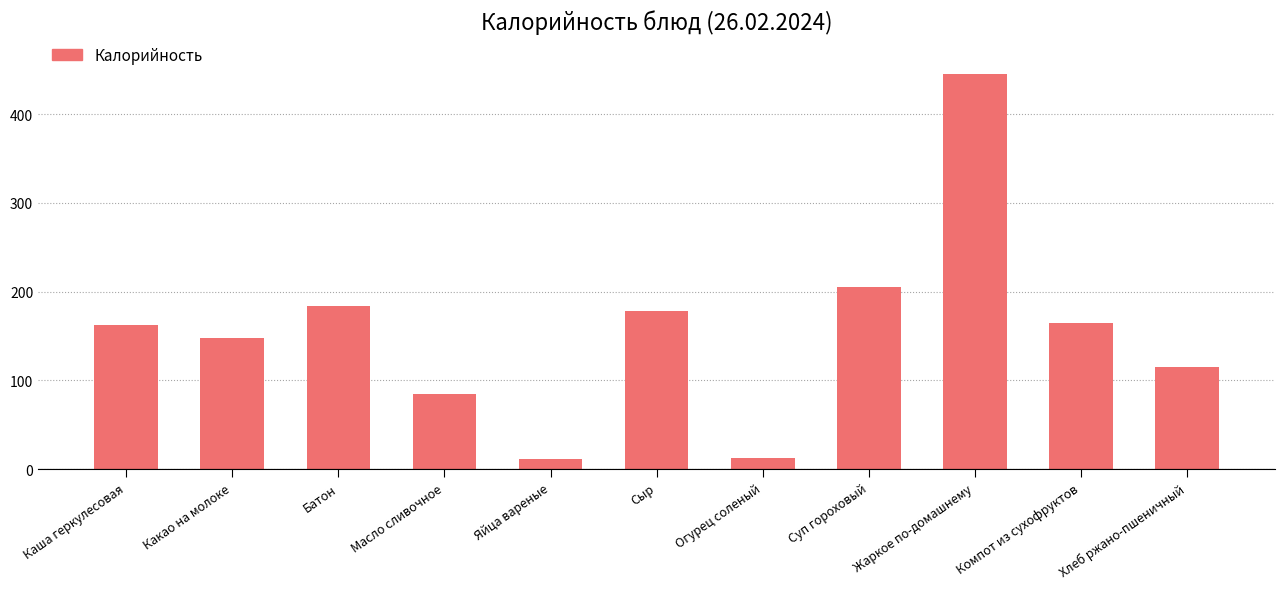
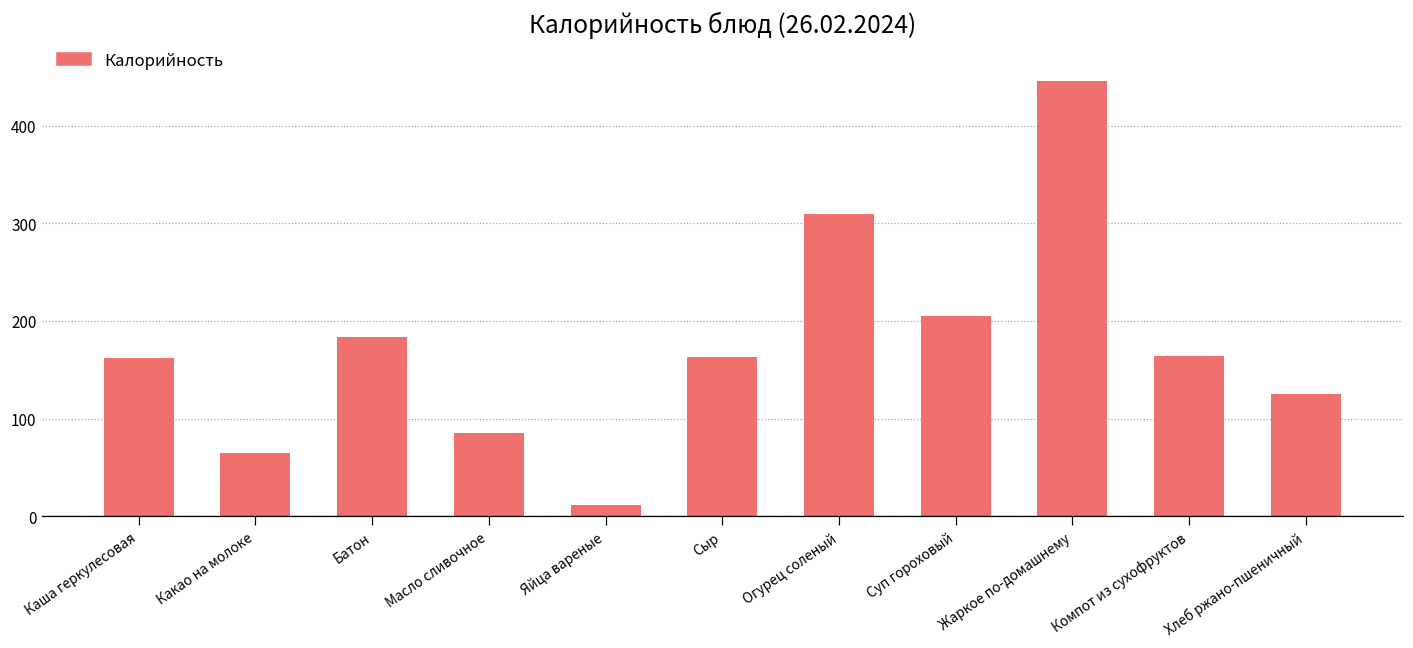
  {
    "Каша геркулесовая": 160,
-   "Какао на молоке": 150,
+   "Какао на молоке": 60,
    "Батон": 180,
    "Масло сливочное": 80,
    "Яйца вареные": 10,
-   "Сыр": 180,
-   "Огурец соленый": 10,
+   "Сыр": 160,
+   "Огурец соленый": 310,
    "Суп гороховый": 210,
    "Жаркое по-домашнему": 450,
    "Компот из сухофруктов": 160,
-   "Хлеб ржано-пшеничный": 110
+   "Хлеб ржано-пшеничный": 130
  }
